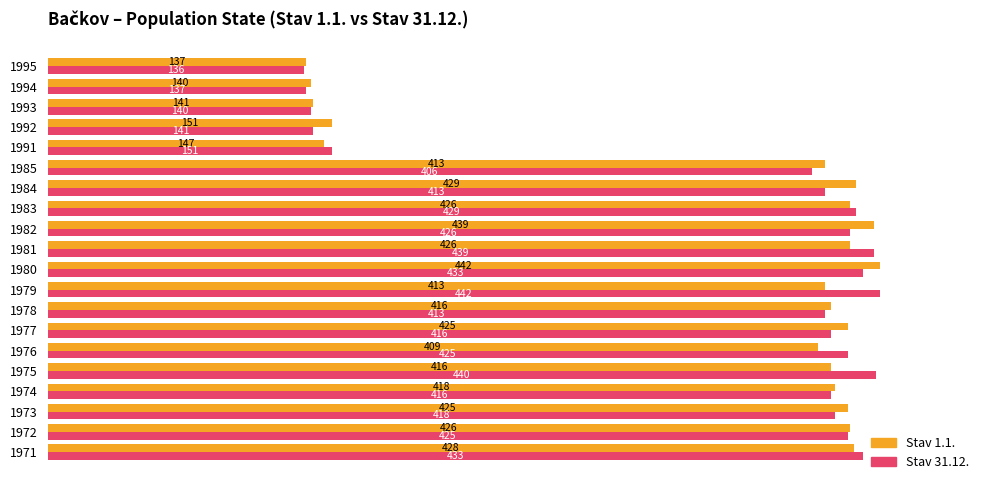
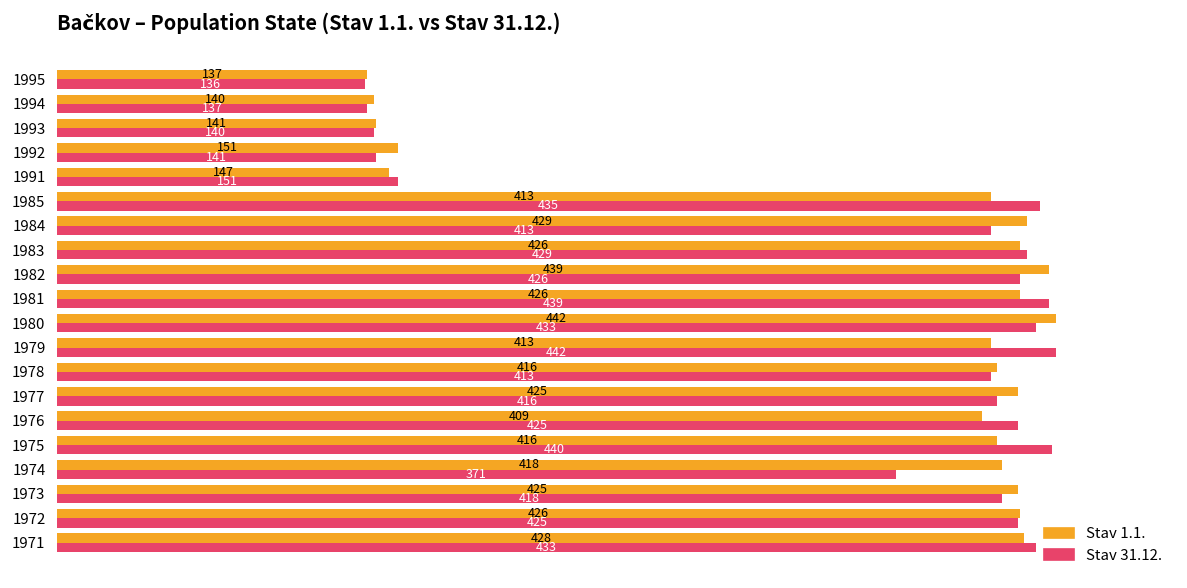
  {
    "Stav 1.1.": {
      "1992": 151,
      "1985": 413,
      "1984": 429,
      "1982": 439,
      "1981": 426,
      "1980": 442,
      "1979": 413,
      "1977": 425,
      "1976": 409,
      "1975": 416,
      "1974": 418,
      "1973": 425
    },
    "Stav 31.12.": {
      "1992": 141,
-     "1985": 406,
+     "1985": 435,
      "1984": 413,
      "1982": 426,
      "1981": 439,
      "1980": 433,
      "1979": 442,
      "1977": 416,
      "1976": 425,
      "1975": 440,
-     "1974": 416,
+     "1974": 371,
      "1973": 418
    }
  }
